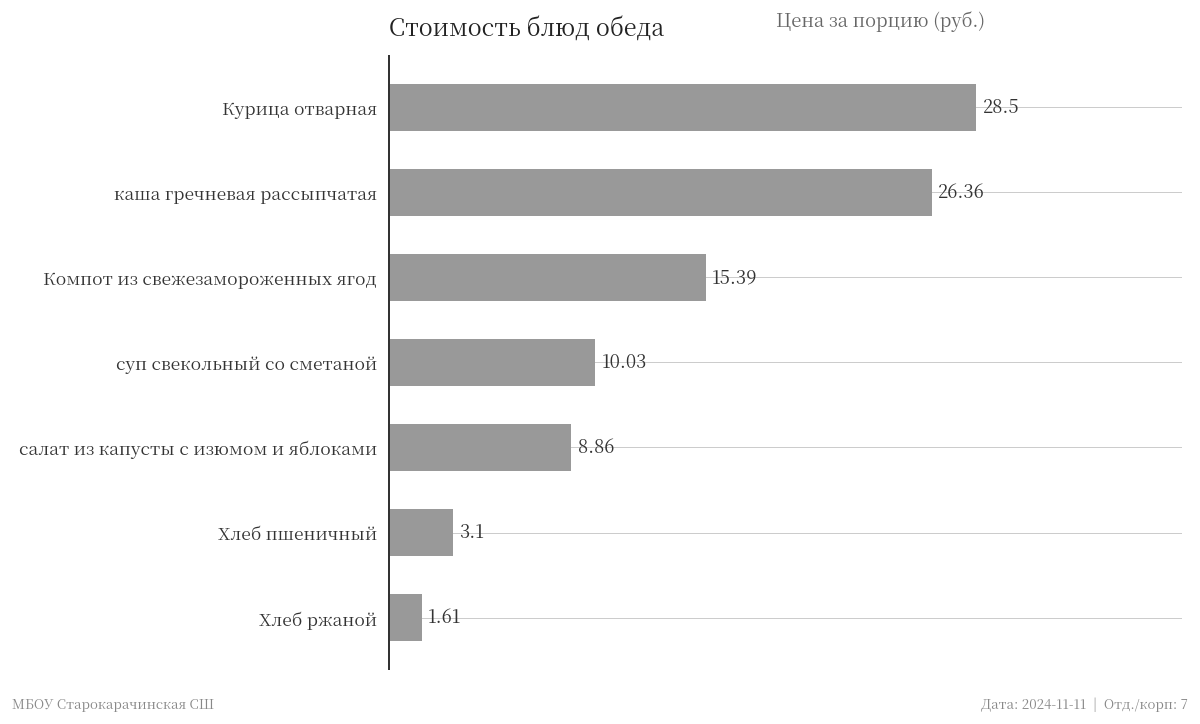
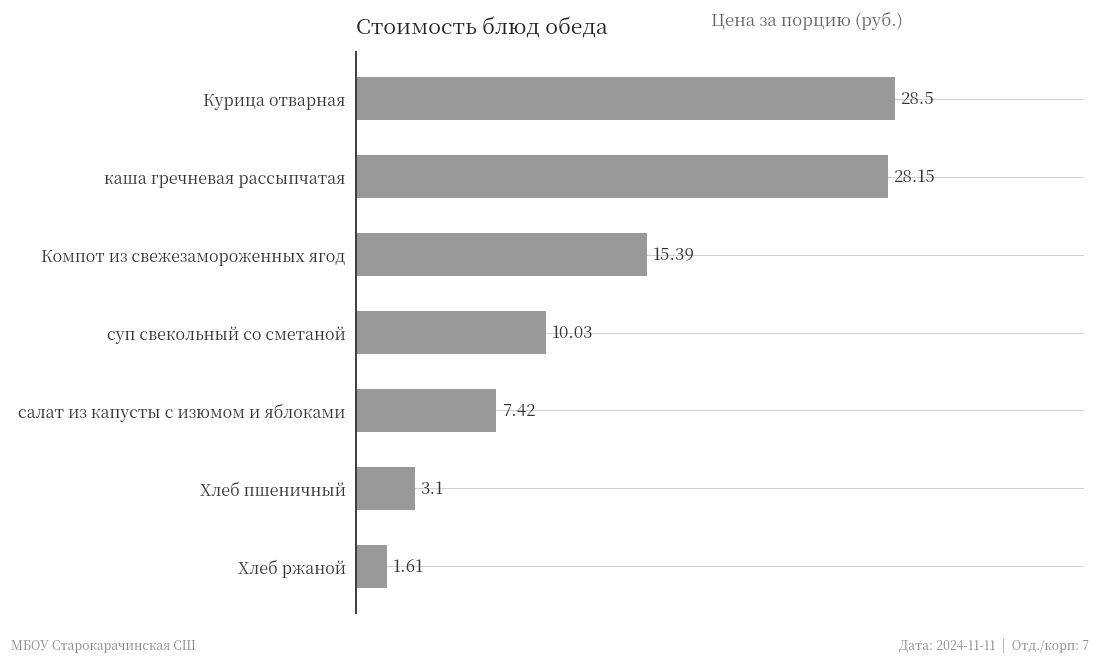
  {
    "Курица отварная": 28.5,
-   "каша гречневая рассыпчатая": 26.36,
+   "каша гречневая рассыпчатая": 28.15,
    "Компот из свежезамороженных ягод": 15.39,
    "суп свекольный со сметаной": 10.03,
-   "салат из капусты с изюмом и яблоками": 8.86,
+   "салат из капусты с изюмом и яблоками": 7.42,
    "Хлеб пшеничный": 3.1,
    "Хлеб ржаной": 1.61
  }
